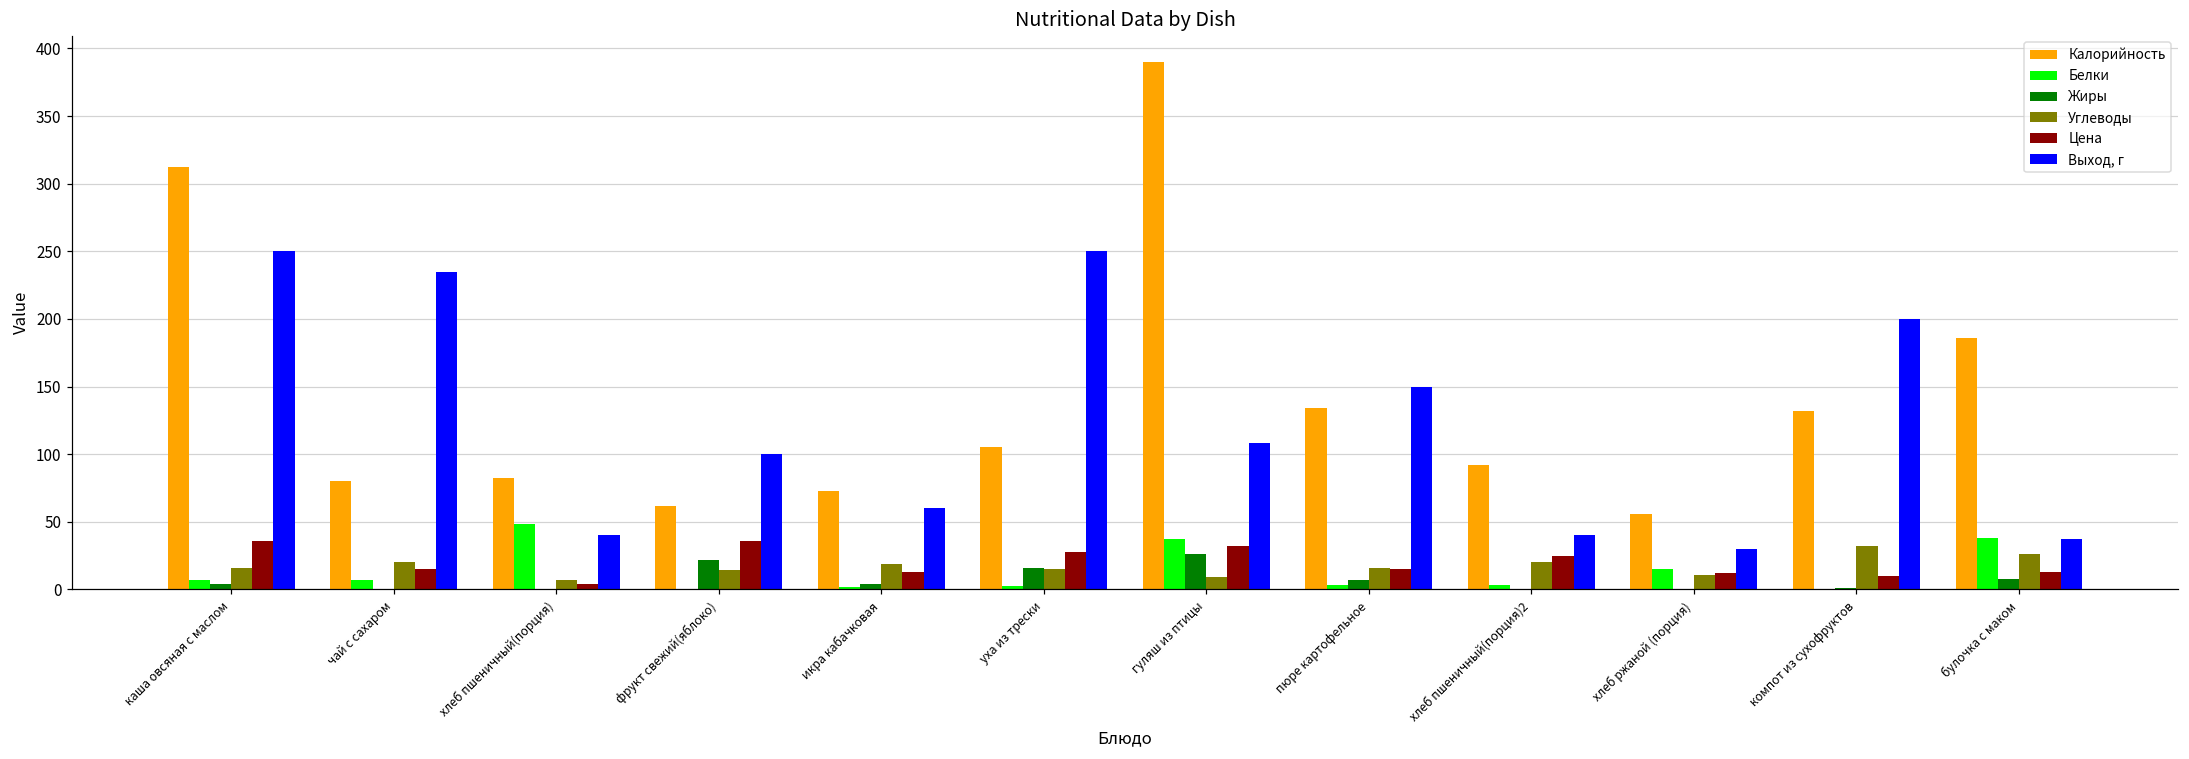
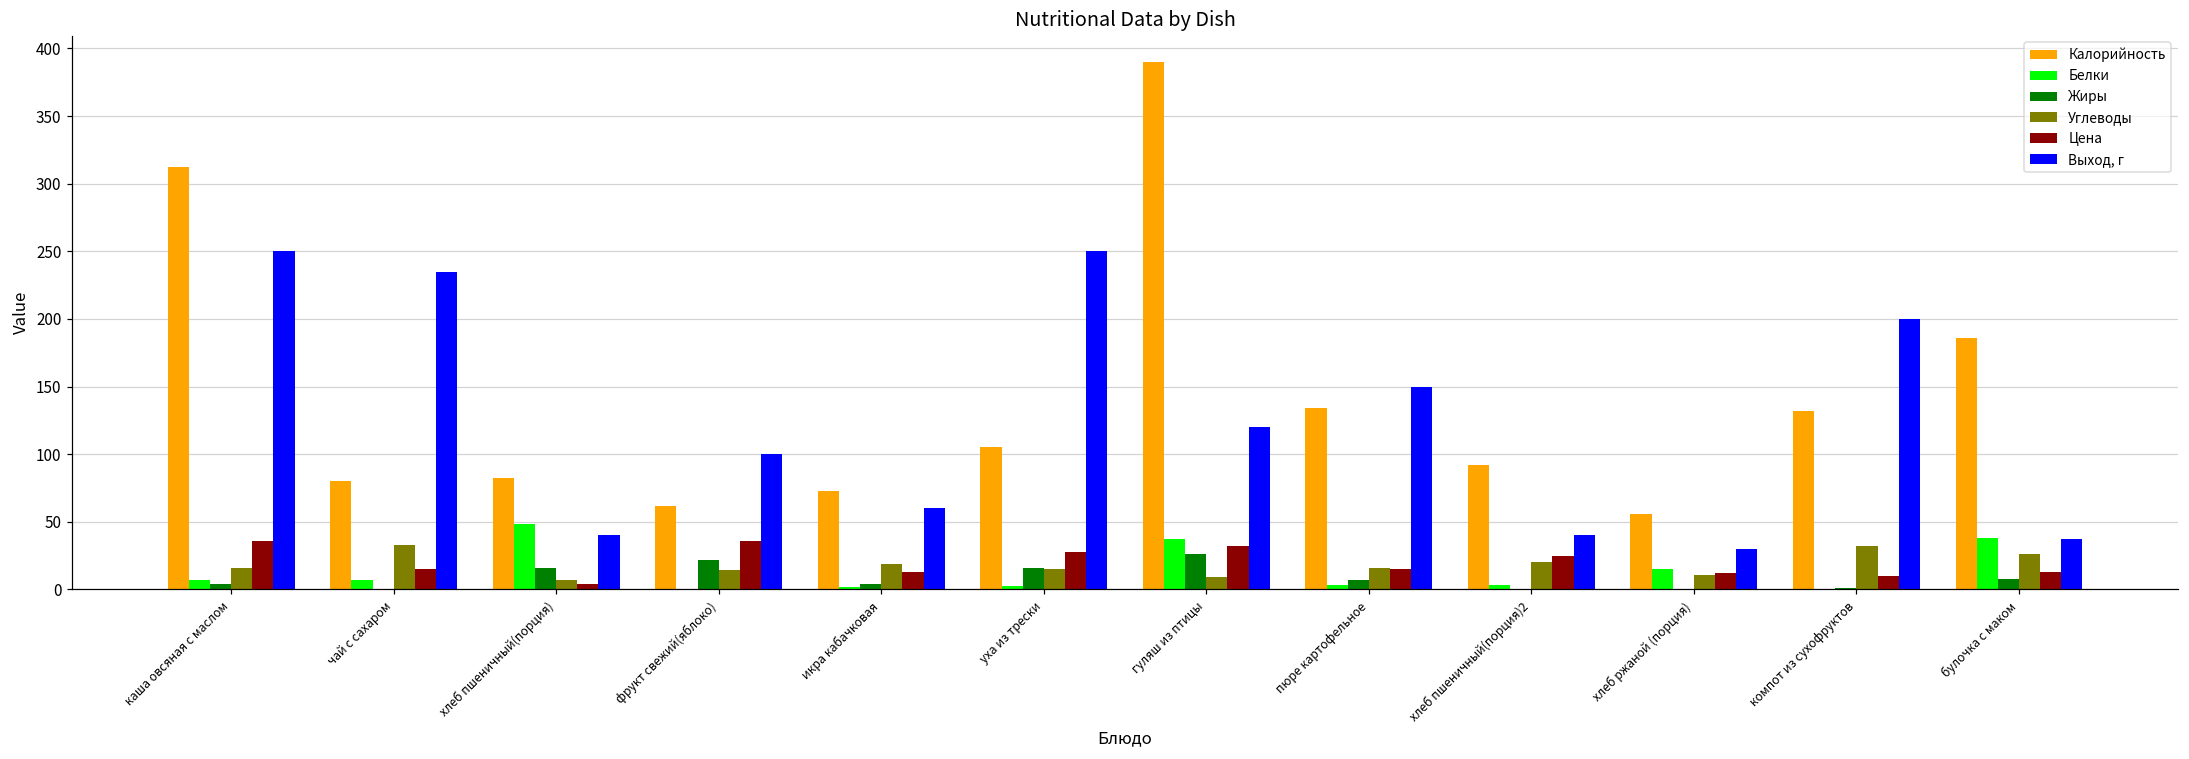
  {
    "Калорийность": {
      "каша овсяная с маслом": 313,
      "чай с сахаром": 80,
      "хлеб пшеничный(порция)": 82,
      "фрукт свежий(яблоко)": 62,
      "икра кабачковая": 73,
      "уха из трески": 105,
      "гуляш из птицы": 390,
      "пюре картофельное": 134,
      "хлеб пшеничный(порция)2": 92,
      "хлеб ржаной (порция)": 56,
      "компот из сухофруктов": 132,
      "булочка с маком": 186
    },
    "Белки": {
      "каша овсяная с маслом": 7,
      "чай с сахаром": 7,
      "хлеб пшеничный(порция)": 48,
      "фрукт свежий(яблоко)": 0,
      "уха из трески": 2,
      "гуляш из птицы": 37,
      "пюре картофельное": 3,
      "хлеб пшеничный(порция)2": 3,
      "хлеб ржаной (порция)": 15,
      "булочка с маком": 38
    },
    "Жиры": {
      "каша овсяная с маслом": 4,
      "чай с сахаром": 0,
-     "хлеб пшеничный(порция)": 0,
+     "хлеб пшеничный(порция)": 16,
      "фрукт свежий(яблоко)": 22,
      "икра кабачковая": 4,
      "уха из трески": 16,
      "гуляш из птицы": 26,
      "пюре картофельное": 7,
      "хлеб пшеничный(порция)2": 0,
      "хлеб ржаной (порция)": 0,
      "булочка с маком": 8
    },
    "Углеводы": {
      "каша овсяная с маслом": 16,
-     "чай с сахаром": 20,
+     "чай с сахаром": 33,
      "хлеб пшеничный(порция)": 7,
      "фрукт свежий(яблоко)": 14,
      "икра кабачковая": 19,
      "уха из трески": 15,
      "гуляш из птицы": 9,
      "пюре картофельное": 16,
      "хлеб пшеничный(порция)2": 20,
      "хлеб ржаной (порция)": 11,
      "компот из сухофруктов": 32,
      "булочка с маком": 26
    },
    "Цена": {
      "каша овсяная с маслом": 36,
      "чай с сахаром": 15,
      "хлеб пшеничный(порция)": 4,
      "фрукт свежий(яблоко)": 36,
      "икра кабачковая": 13,
      "уха из трески": 28,
      "гуляш из птицы": 32,
      "пюре картофельное": 15,
      "хлеб пшеничный(порция)2": 25,
      "хлеб ржаной (порция)": 12,
      "компот из сухофруктов": 10,
      "булочка с маком": 13
    },
    "Выход, г": {
      "каша овсяная с маслом": 250,
      "чай с сахаром": 235,
      "хлеб пшеничный(порция)": 40,
      "фрукт свежий(яблоко)": 100,
      "икра кабачковая": 60,
      "уха из трески": 250,
-     "гуляш из птицы": 108,
+     "гуляш из птицы": 120,
      "пюре картофельное": 150,
      "хлеб пшеничный(порция)2": 40,
      "хлеб ржаной (порция)": 30,
      "компот из сухофруктов": 200,
      "булочка с маком": 37
    }
  }
